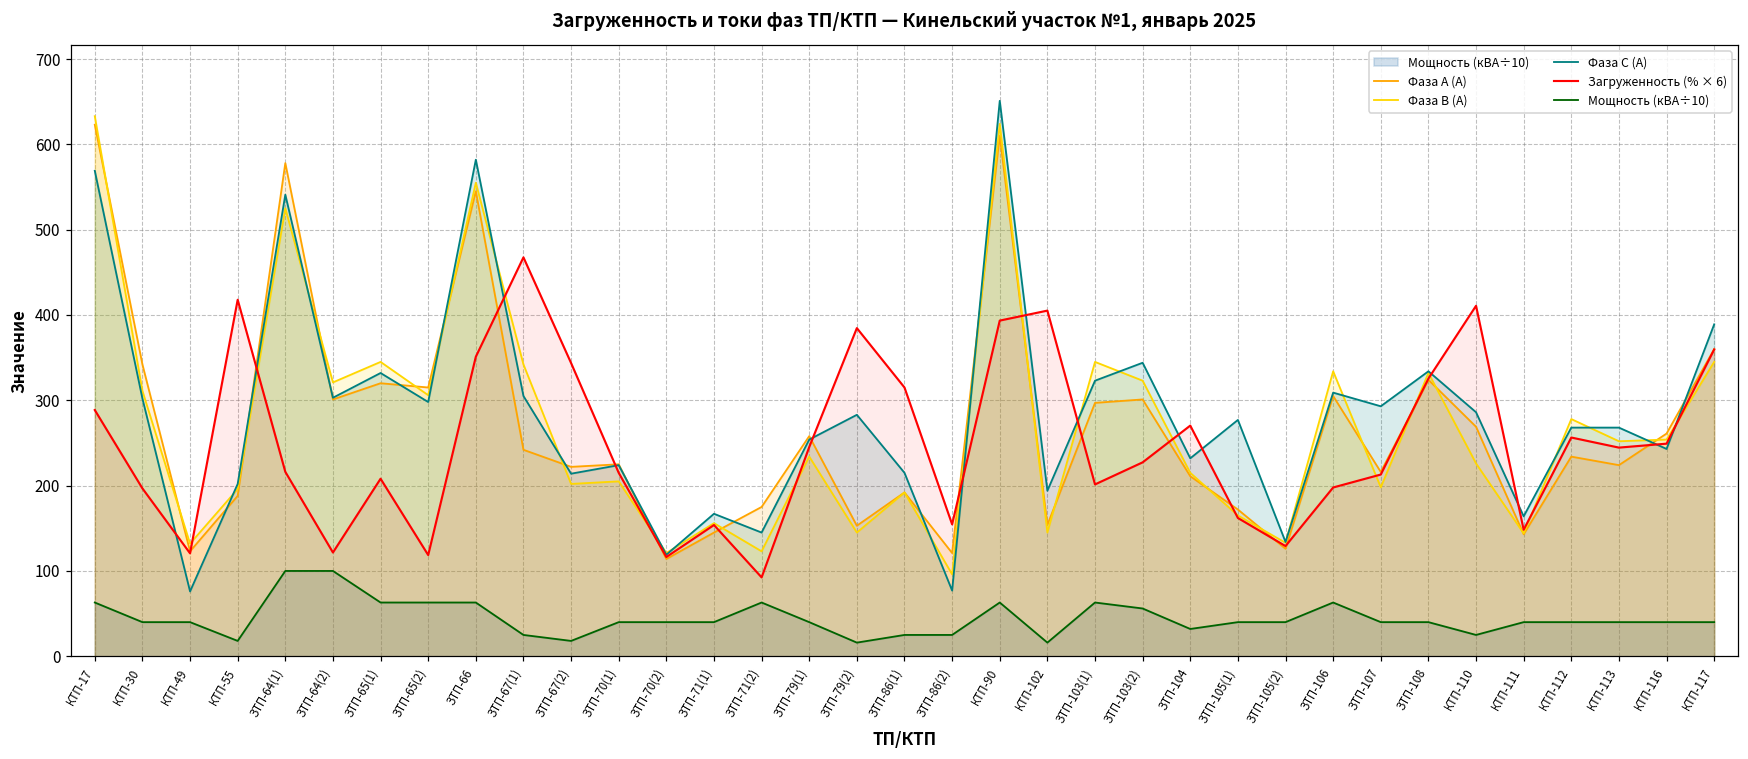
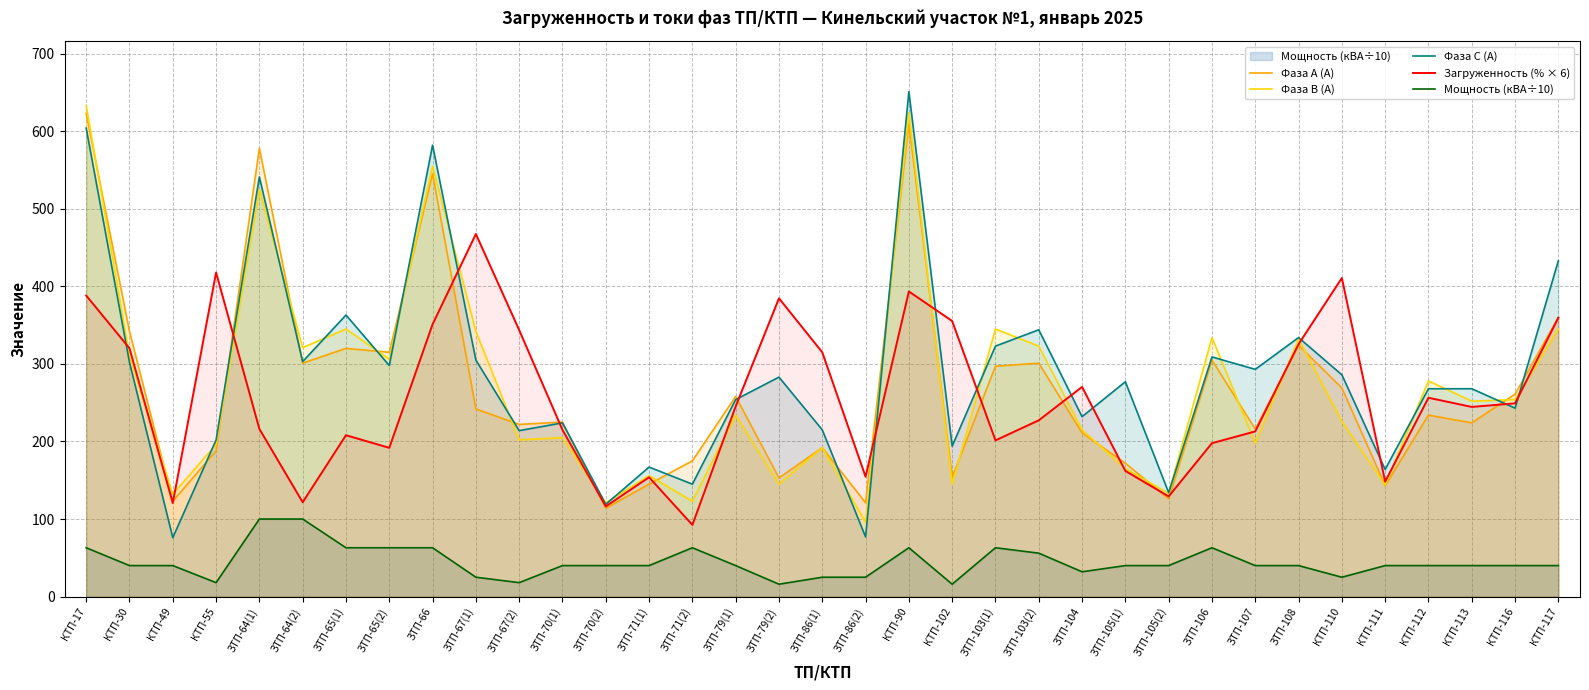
  {
    "Фаза С (А)": {
-     "КТП-17": 570,
+     "КТП-17": 600,
      "КТП-30": 300,
      "КТП-49": 80,
      "КТП-55": 200,
      "ЗТП-64(1)": 540,
-     "ЗТП-65(1)": 330,
+     "ЗТП-65(1)": 360,
      "ЗТП-65(2)": 300,
      "ЗТП-66": 580,
      "ЗТП-67(1)": 310,
      "ЗТП-67(2)": 210,
      "ЗТП-71(1)": 170,
      "ЗТП-71(2)": 150,
      "ЗТП-79(1)": 250,
      "ЗТП-79(2)": 280,
      "ЗТП-86(1)": 220,
      "ЗТП-86(2)": 80,
      "КТП-90": 650,
      "КТП-102": 190,
      "ЗТП-103(1)": 320,
      "ЗТП-103(2)": 340,
      "ЗТП-104": 230,
      "ЗТП-105(1)": 280,
      "ЗТП-106": 310,
      "ЗТП-107": 290,
      "КТП-110": 290,
      "КТП-111": 160,
      "КТП-112": 270,
      "КТП-113": 270,
      "КТП-116": 240,
-     "КТП-117": 390
+     "КТП-117": 430
    },
    "Загруженность (% × 6)": {
-     "КТП-17": 290,
-     "КТП-30": 200,
+     "КТП-17": 390,
+     "КТП-30": 320,
      "КТП-55": 420,
      "ЗТП-64(1)": 220,
      "ЗТП-64(2)": 120,
      "ЗТП-65(1)": 210,
-     "ЗТП-65(2)": 120,
+     "ЗТП-65(2)": 190,
      "ЗТП-66": 350,
      "ЗТП-67(1)": 470,
      "ЗТП-67(2)": 340,
      "ЗТП-70(1)": 210,
      "ЗТП-71(2)": 90,
      "ЗТП-79(1)": 250,
      "ЗТП-79(2)": 380,
      "ЗТП-86(1)": 320,
      "ЗТП-86(2)": 150,
      "КТП-90": 390,
-     "КТП-102": 410,
+     "КТП-102": 360,
      "ЗТП-103(1)": 200,
      "ЗТП-103(2)": 230,
      "ЗТП-104": 270,
      "ЗТП-106": 200,
      "КТП-110": 410,
      "КТП-111": 150,
      "КТП-112": 260,
      "КТП-113": 240,
      "КТП-116": 250
    }
  }
